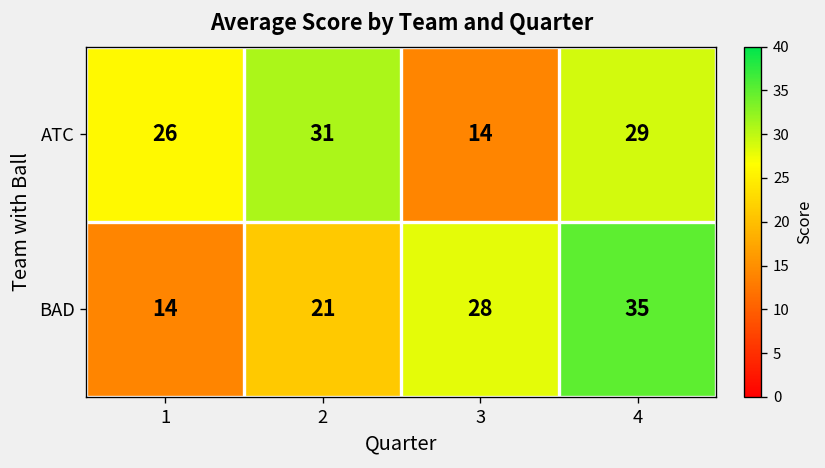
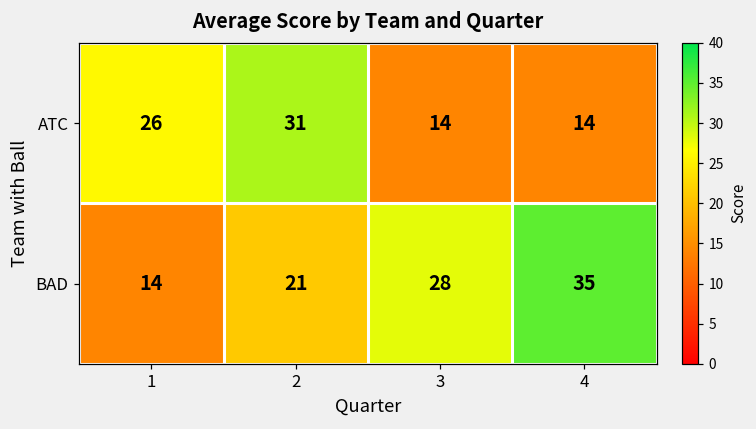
  {
    "ATC": {
      "1": 26,
      "2": 31,
      "3": 14,
-     "4": 29
+     "4": 14
    },
    "BAD": {
      "1": 14,
      "2": 21,
      "3": 28,
      "4": 35
    }
  }
